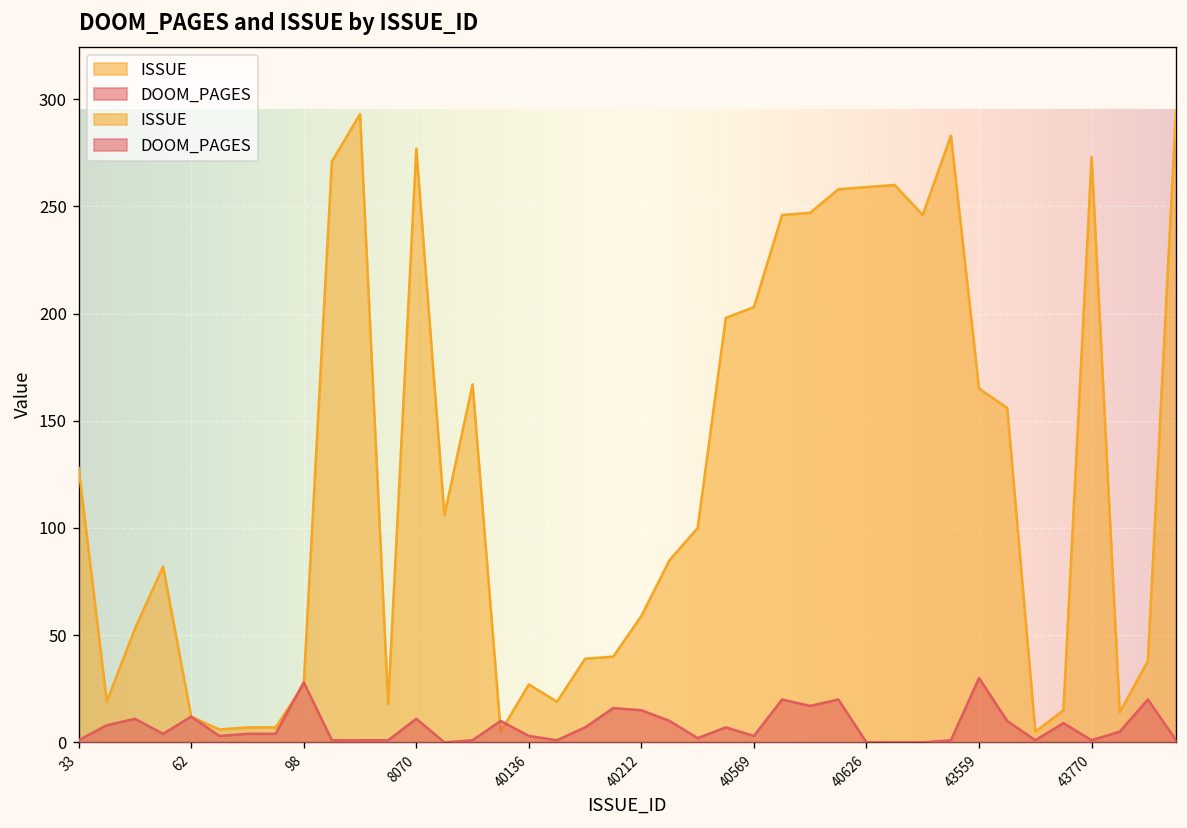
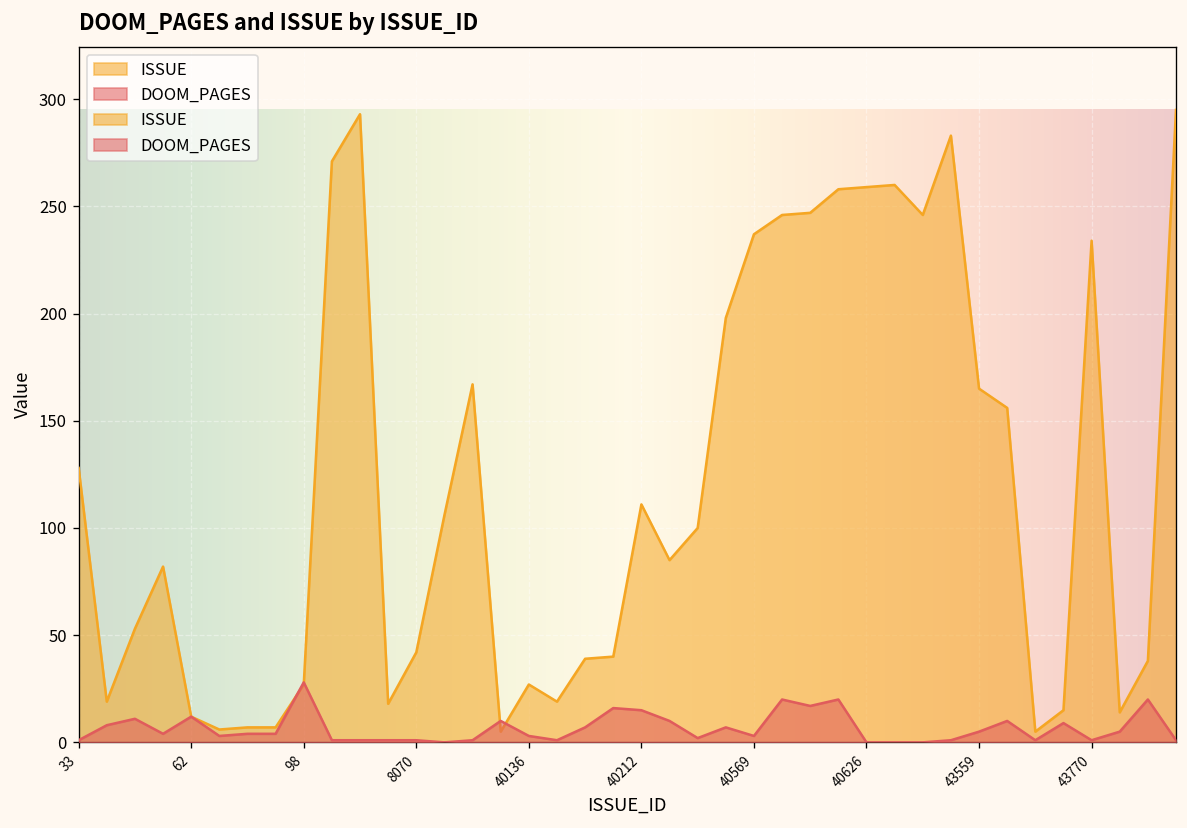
  {
    "ISSUE": {
-     "8070": 277,
+     "8070": 42,
      "40136": 27,
-     "40212": 59,
-     "40569": 203,
+     "40212": 111,
+     "40569": 237,
      "40626": 259,
      "43559": 165,
-     "43770": 273
+     "43770": 234
    },
    "DOOM_PAGES": {
-     "8070": 11,
+     "8070": 1,
      "40136": 3,
      "40212": 15,
      "40569": 3,
      "40626": 0,
-     "43559": 30,
+     "43559": 5,
      "43770": 1
    }
  }
